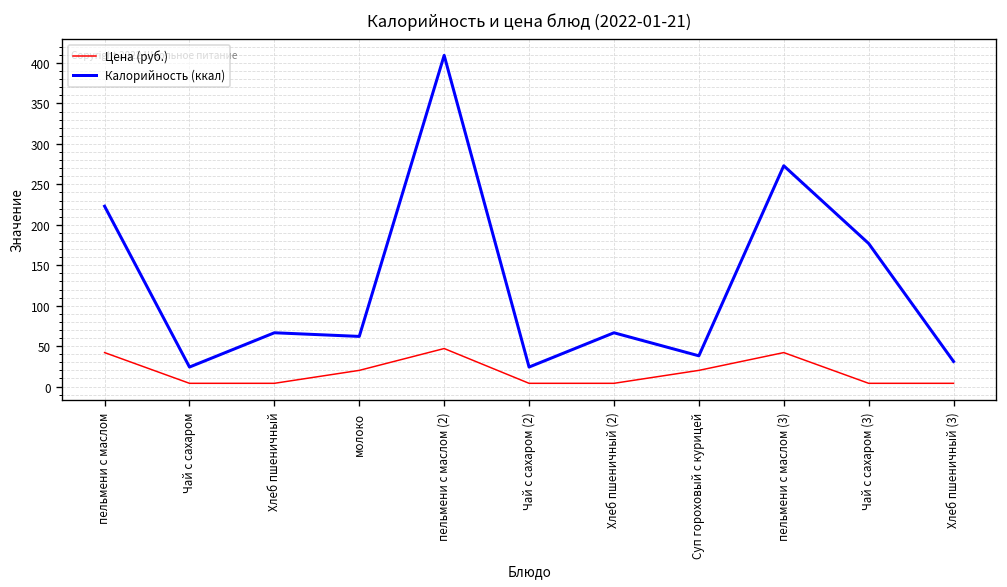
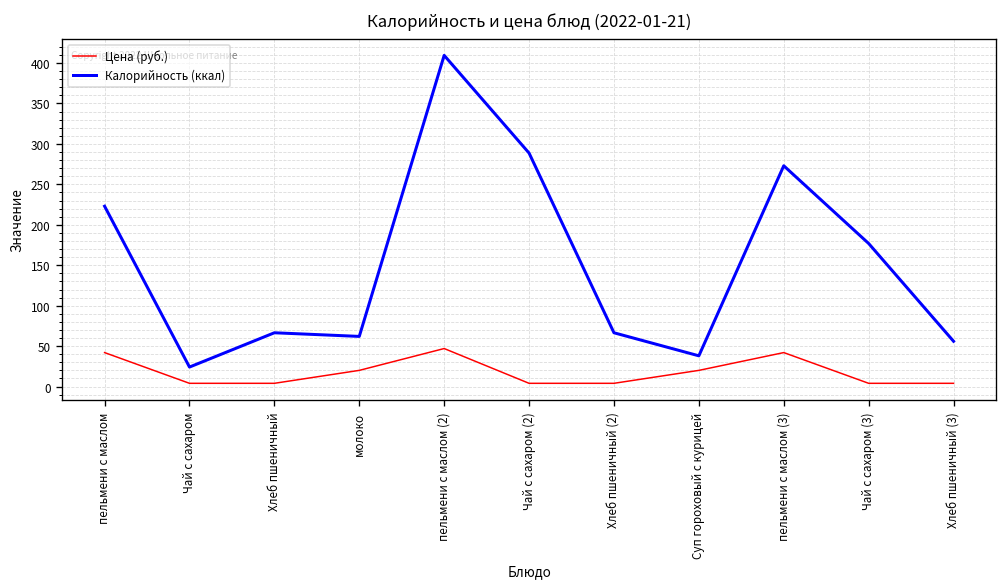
  {
    "Цена (руб.)": {
      "пельмени с маслом": 40,
      "Чай с сахаром": 0,
      "Хлеб пшеничный": 0,
      "молоко": 20,
      "пельмени с маслом (2)": 50,
      "Чай с сахаром (2)": 0,
      "Хлеб пшеничный (2)": 0,
      "Суп гороховый с курицей": 20,
      "пельмени с маслом (3)": 40,
      "Чай с сахаром (3)": 0,
      "Хлеб пшеничный (3)": 0
    },
    "Калорийность (ккал)": {
      "пельмени с маслом": 220,
      "Чай с сахаром": 20,
      "Хлеб пшеничный": 70,
      "молоко": 60,
      "пельмени с маслом (2)": 410,
-     "Чай с сахаром (2)": 20,
+     "Чай с сахаром (2)": 290,
      "Хлеб пшеничный (2)": 70,
      "Суп гороховый с курицей": 40,
      "пельмени с маслом (3)": 270,
      "Чай с сахаром (3)": 180,
-     "Хлеб пшеничный (3)": 30
+     "Хлеб пшеничный (3)": 60
    }
  }
